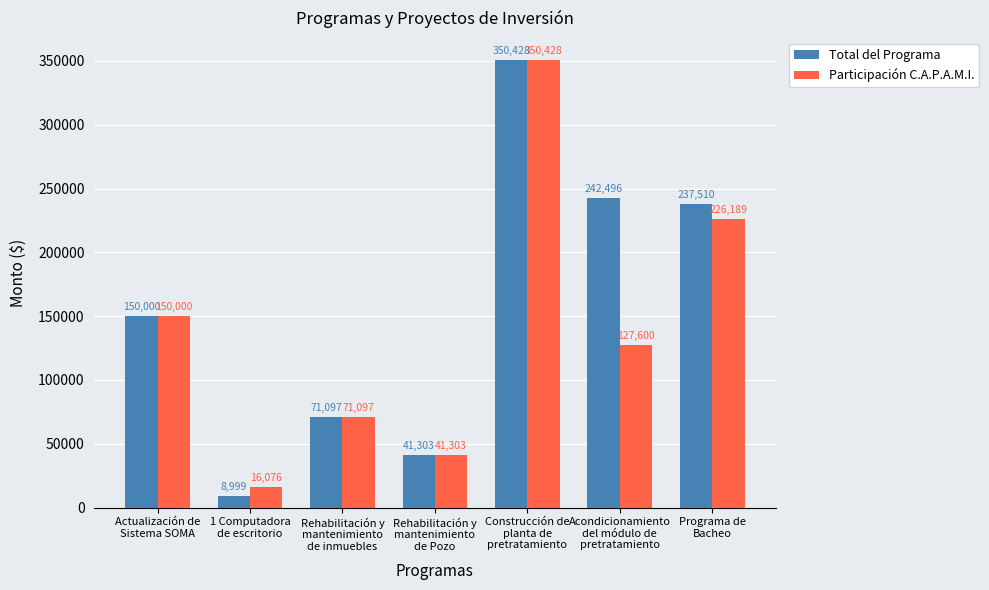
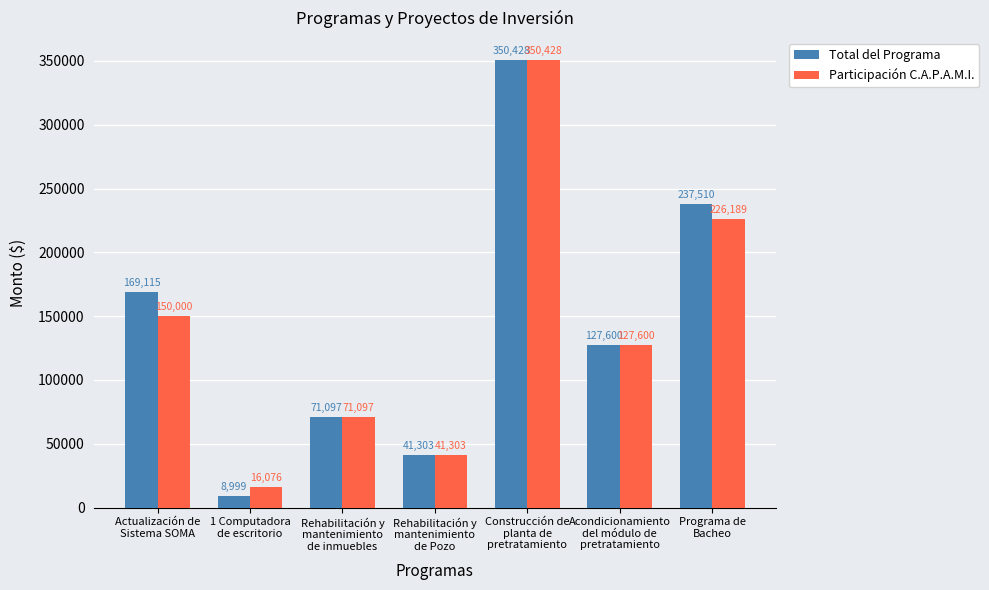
  {
    "Total del Programa": {
-     "Actualización de Sistema SOMA": "150,000",
+     "Actualización de Sistema SOMA": "169,115",
      "1 Computadora de escritorio": "8,999",
      "Rehabilitación y mantenimiento de inmuebles": "71,097",
      "Rehabilitación y mantenimiento de Pozo": "41,303",
      "Construcción de planta de pretratamiento": "350,428",
-     "Acondicionamiento del módulo de pretratamiento": "242,496",
+     "Acondicionamiento del módulo de pretratamiento": "127,600",
      "Programa de Bacheo": "237,510"
    },
    "Participación C.A.P.A.M.I.": {
      "Actualización de Sistema SOMA": "150,000",
      "1 Computadora de escritorio": "16,076",
      "Rehabilitación y mantenimiento de inmuebles": "71,097",
      "Rehabilitación y mantenimiento de Pozo": "41,303",
      "Construcción de planta de pretratamiento": "350,428",
      "Acondicionamiento del módulo de pretratamiento": "127,600",
      "Programa de Bacheo": "226,189"
    }
  }
